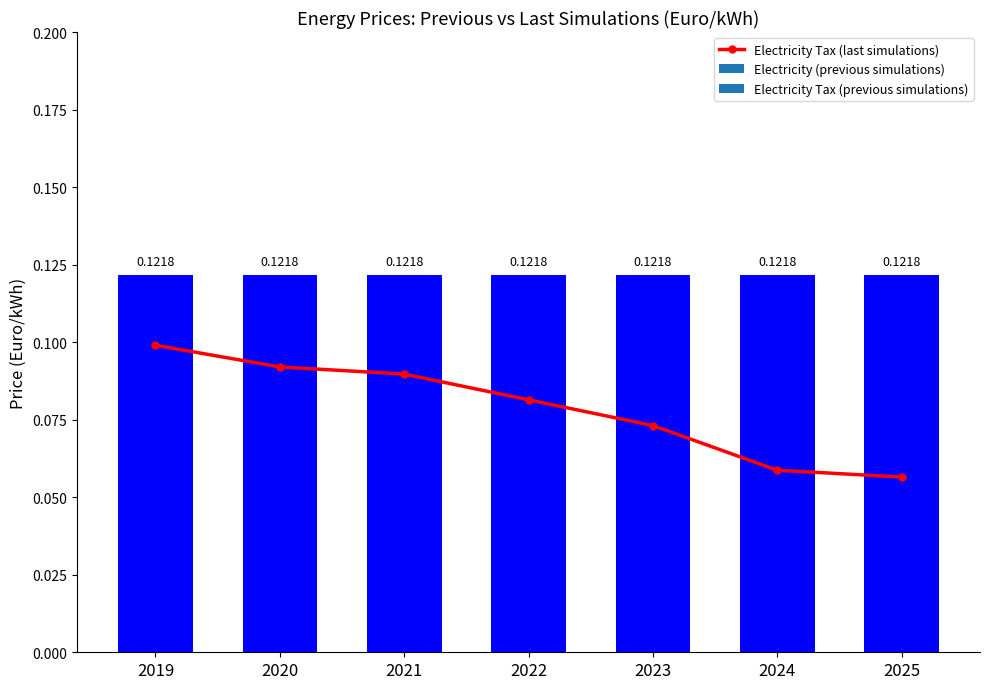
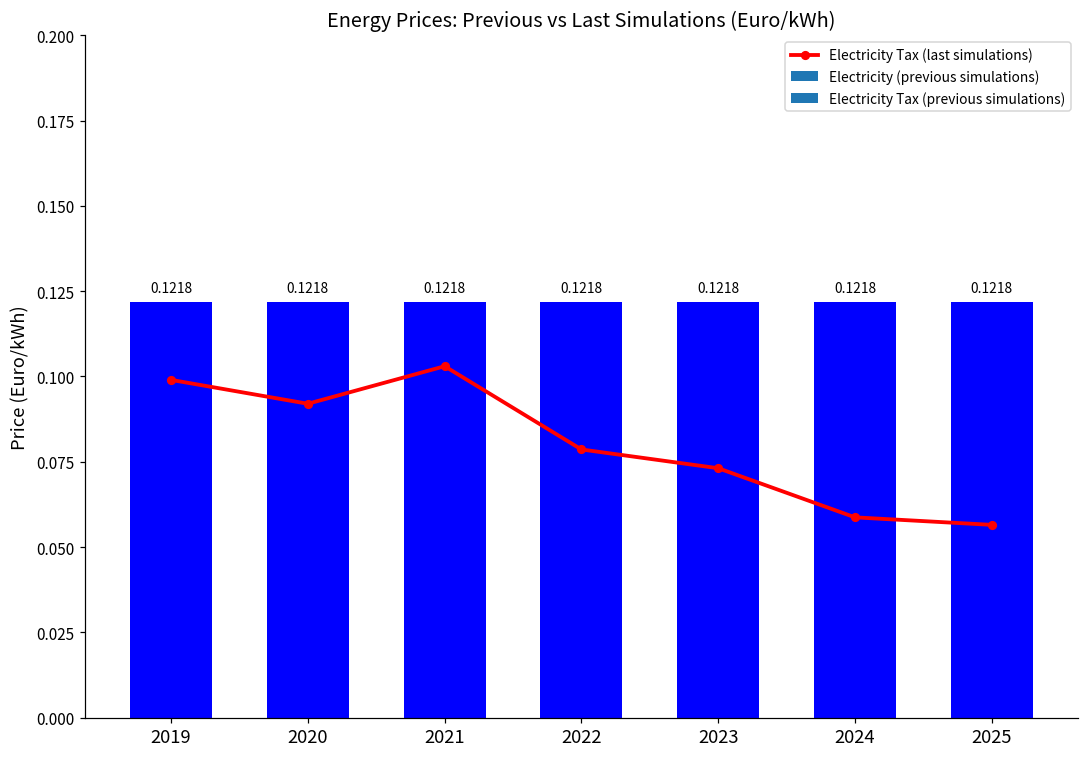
  {
    "Electricity Tax (last simulations)": {
      "2019": 0.099,
      "2020": 0.092,
-     "2021": 0.090,
-     "2022": 0.081,
+     "2021": 0.103,
+     "2022": 0.079,
      "2023": 0.073,
      "2024": 0.059,
      "2025": 0.057
    }
  }
